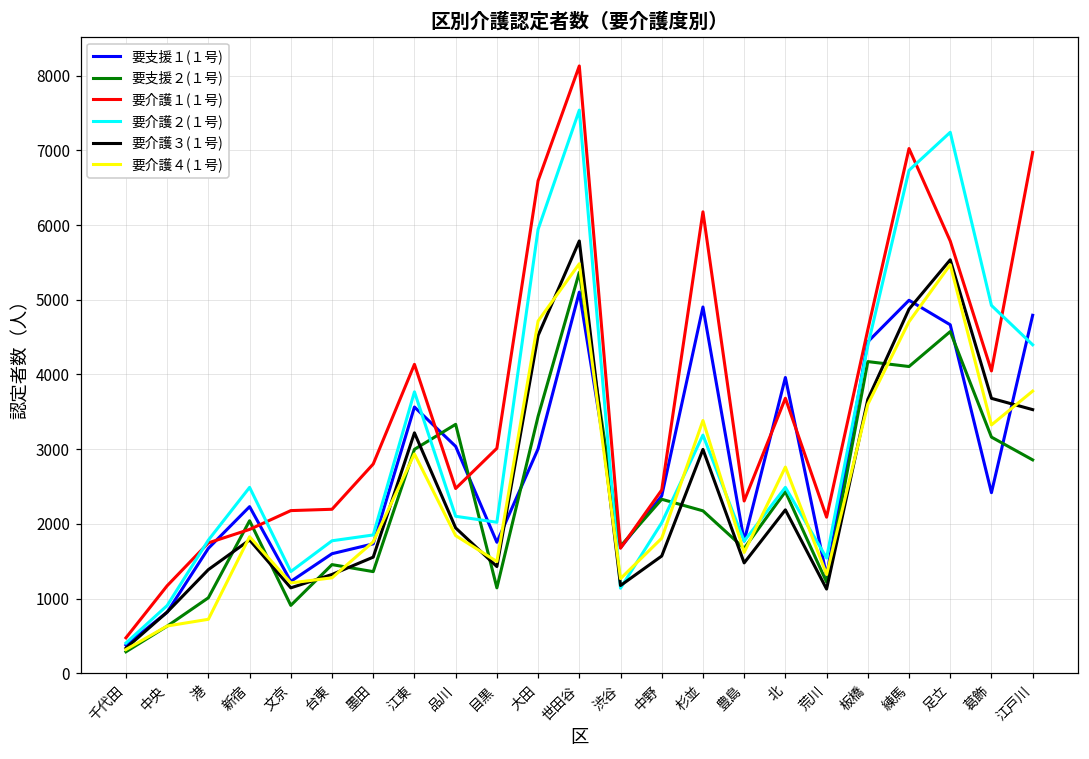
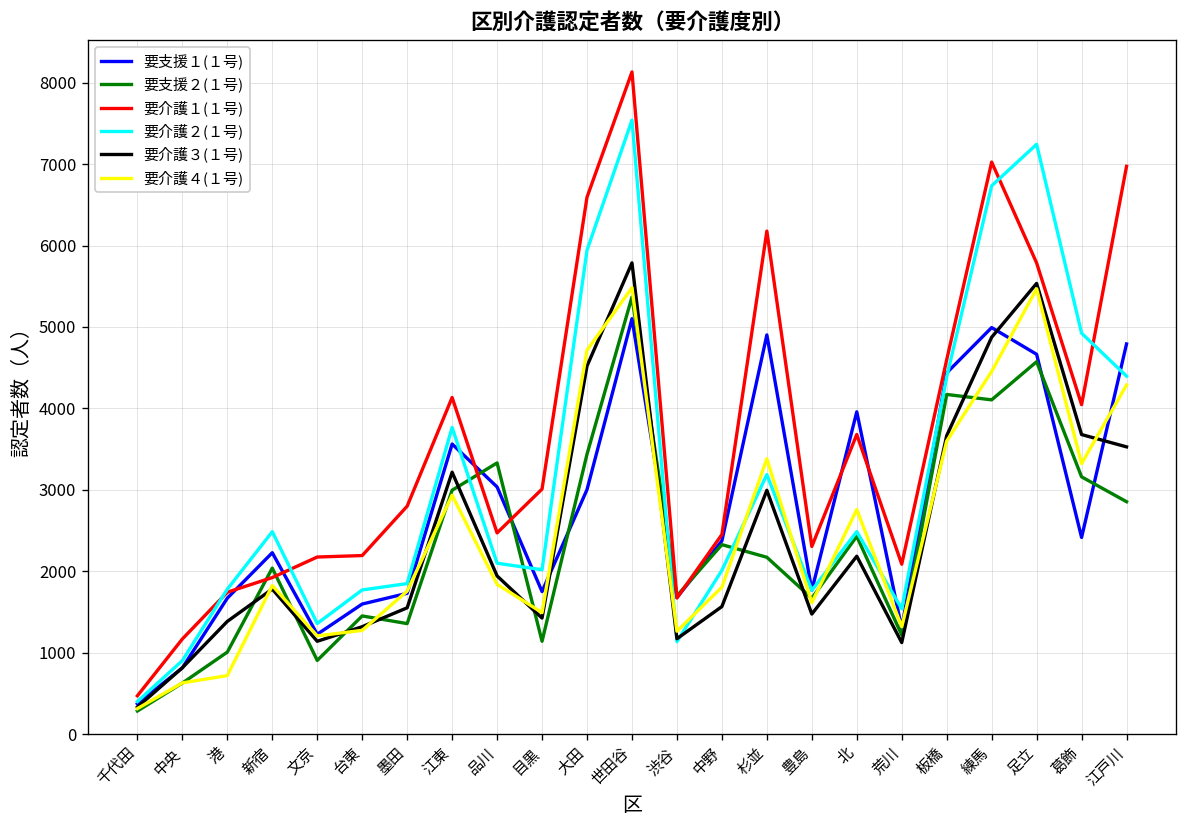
  {
    "要支援１(１号)": {
      "港": 1700,
      "新宿": 2200,
      "台東": 1600,
      "江東": 3600,
      "品川": 3000,
      "目黒": 1800,
      "大田": 3000,
      "世田谷": 5100,
      "中野": 2400,
      "杉並": 4900,
      "北": 4000,
      "板橋": 4400,
      "練馬": 5000,
      "足立": 4700,
      "葛飾": 2400,
      "江戸川": 4800
    },
    "要支援２(１号)": {
      "港": 1000,
      "新宿": 2000,
      "文京": 900,
      "台東": 1500,
      "墨田": 1400,
      "江東": 3000,
      "品川": 3300,
      "目黒": 1100,
      "大田": 3400,
      "世田谷": 5400,
      "中野": 2300,
      "杉並": 2200,
      "豊島": 1700,
      "北": 2400,
      "荒川": 1200,
      "板橋": 4200,
      "練馬": 4100,
      "足立": 4600,
      "葛飾": 3200,
      "江戸川": 2900
    },
    "要介護１(１号)": {
      "千代田": 500,
      "中央": 1200,
      "新宿": 1900,
      "文京": 2200,
      "台東": 2200,
      "墨田": 2800,
      "江東": 4100,
      "品川": 2500,
      "目黒": 3000,
      "大田": 6600,
      "世田谷": 8100,
      "中野": 2500,
      "杉並": 6200,
      "豊島": 2300,
      "北": 3700,
      "荒川": 2100,
      "板橋": 4600,
      "練馬": 7000,
      "足立": 5800,
      "葛飾": 4000,
      "江戸川": 7000
    },
    "要介護２(１号)": {
      "中央": 900,
      "新宿": 2500,
      "文京": 1400,
      "台東": 1800,
      "墨田": 1900,
      "江東": 3800,
      "品川": 2100,
      "目黒": 2000,
      "大田": 5900,
      "世田谷": 7500,
      "中野": 2000,
      "杉並": 3200,
      "北": 2500,
      "荒川": 1500,
      "板橋": 4400,
      "練馬": 6700,
      "足立": 7200,
      "葛飾": 4900,
      "江戸川": 4400
    },
    "要介護３(１号)": {
      "港": 1400,
      "新宿": 1800,
      "文京": 1100,
      "台東": 1300,
      "墨田": 1600,
      "江東": 3200,
      "品川": 1900,
      "目黒": 1400,
      "大田": 4500,
      "世田谷": 5800,
      "中野": 1600,
      "杉並": 3000,
      "豊島": 1500,
      "北": 2200,
      "荒川": 1100,
      "板橋": 3700,
      "練馬": 4900,
      "足立": 5500,
      "葛飾": 3700,
      "江戸川": 3500
    },
    "要介護４(１号)": {
      "港": 700,
      "新宿": 1800,
      "台東": 1300,
      "江東": 2900,
      "品川": 1800,
      "目黒": 1500,
      "大田": 4700,
      "世田谷": 5500,
      "渋谷": 1300,
      "中野": 1800,
      "杉並": 3400,
      "豊島": 1600,
      "北": 2800,
      "板橋": 3600,
-     "練馬": 4700,
+     "練馬": 4500,
      "足立": 5500,
      "葛飾": 3300,
-     "江戸川": 3800
+     "江戸川": 4300
    }
  }
